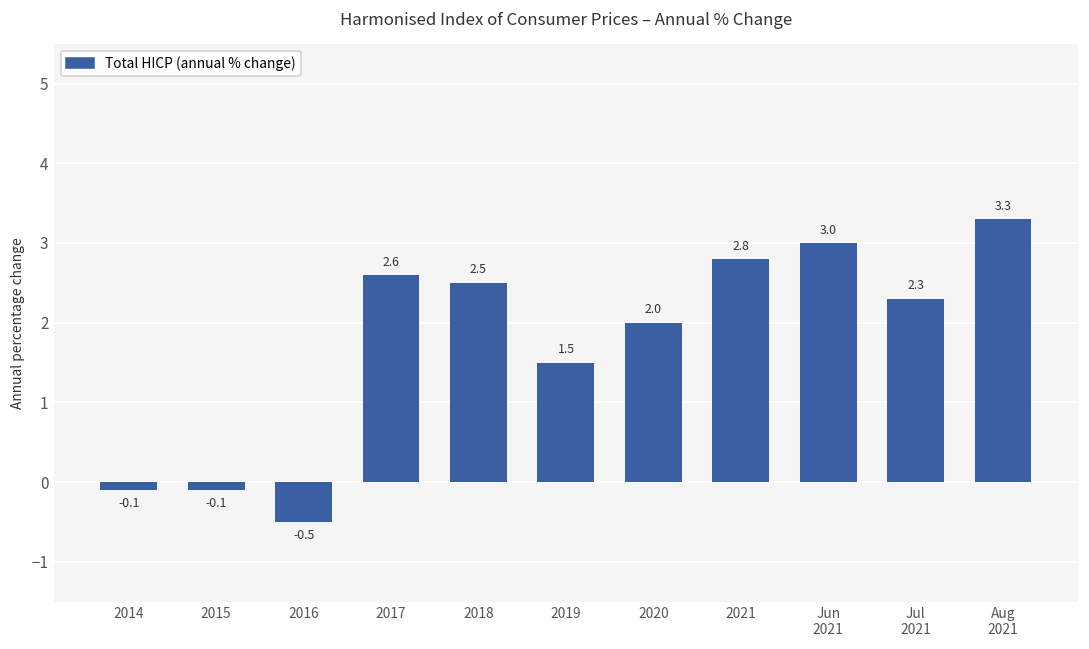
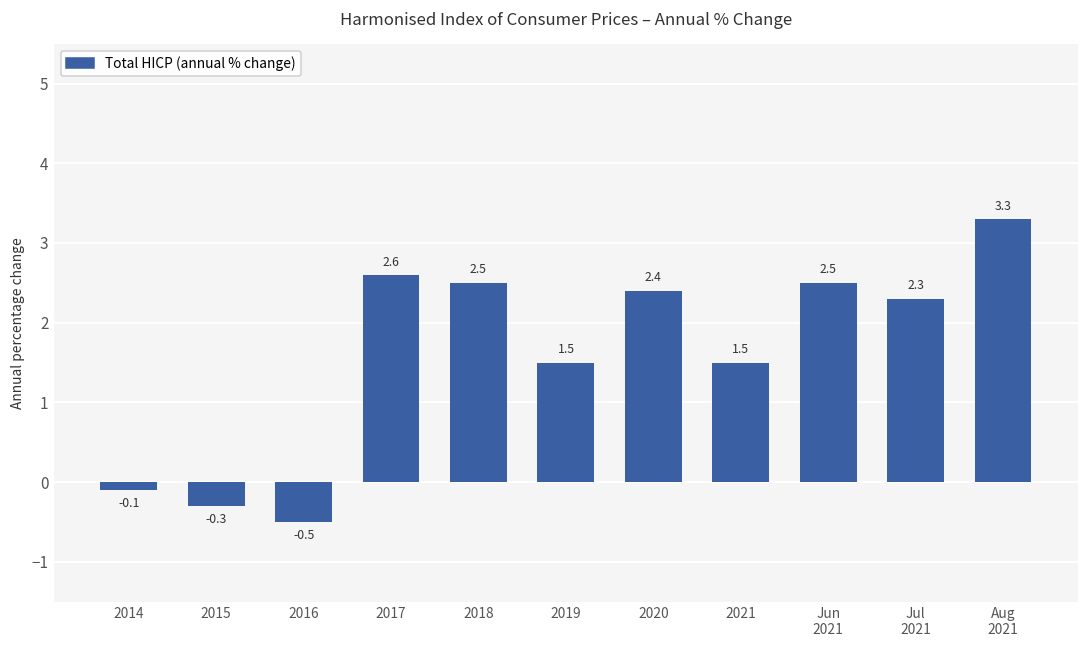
  {
    "2014": -0.1,
-   "2015": -0.1,
+   "2015": -0.3,
    "2016": -0.5,
    "2017": 2.6,
    "2018": 2.5,
    "2019": 1.5,
-   "2020": 2.0,
-   "2021": 2.8,
-   "Jun 2021": 3.0,
+   "2020": 2.4,
+   "2021": 1.5,
+   "Jun 2021": 2.5,
    "Jul 2021": 2.3,
    "Aug 2021": 3.3
  }
